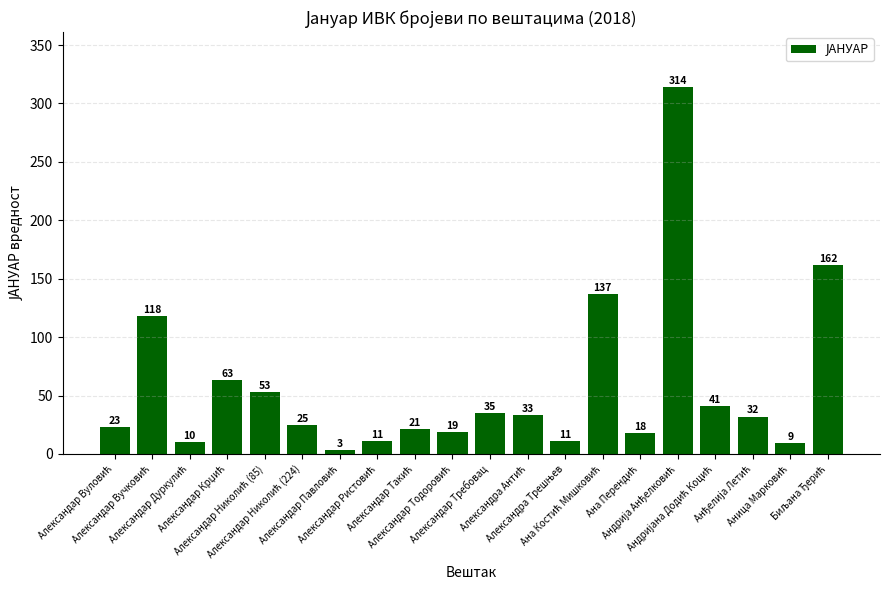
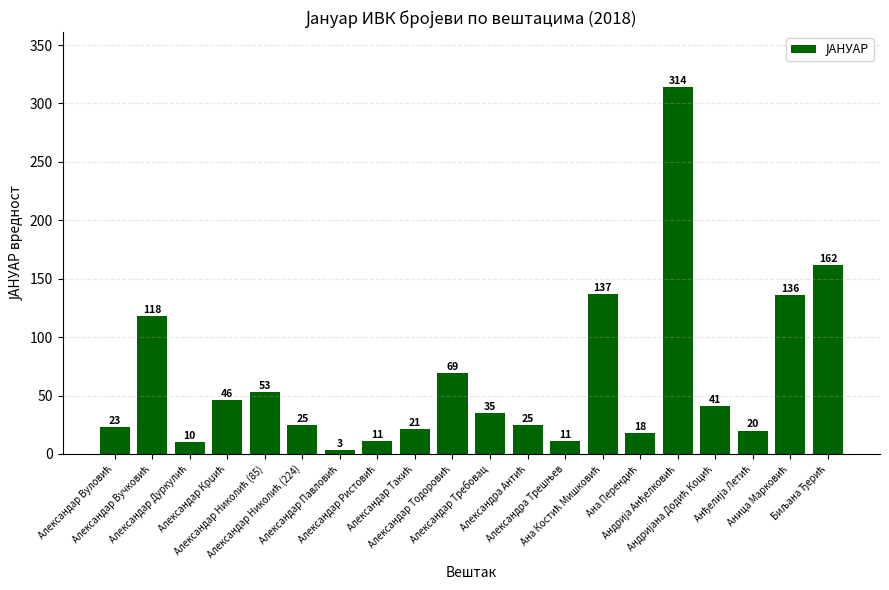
  {
    "Александар Вуловић": 23,
    "Александар Вучковић": 118,
    "Александар Дуркулић": 10,
-   "Александар Крџић": 63,
+   "Александар Крџић": 46,
    "Александар Николић (85)": 53,
    "Александар Николић (224)": 25,
    "Александар Павловић": 3,
    "Александар Ристовић": 11,
    "Александар Такић": 21,
-   "Александар Тодоровић": 19,
+   "Александар Тодоровић": 69,
    "Александар Требовац": 35,
-   "Александра Антић": 33,
+   "Александра Антић": 25,
    "Александра Трешњев": 11,
    "Ана Костић Мишковић": 137,
    "Ана Перендић": 18,
    "Андрија Анђелковић": 314,
    "Андријана Додић Коцић": 41,
-   "Анђелија Летић": 32,
-   "Аница Марковић": 9,
+   "Анђелија Летић": 20,
+   "Аница Марковић": 136,
    "Биљана Ђерић": 162
  }
